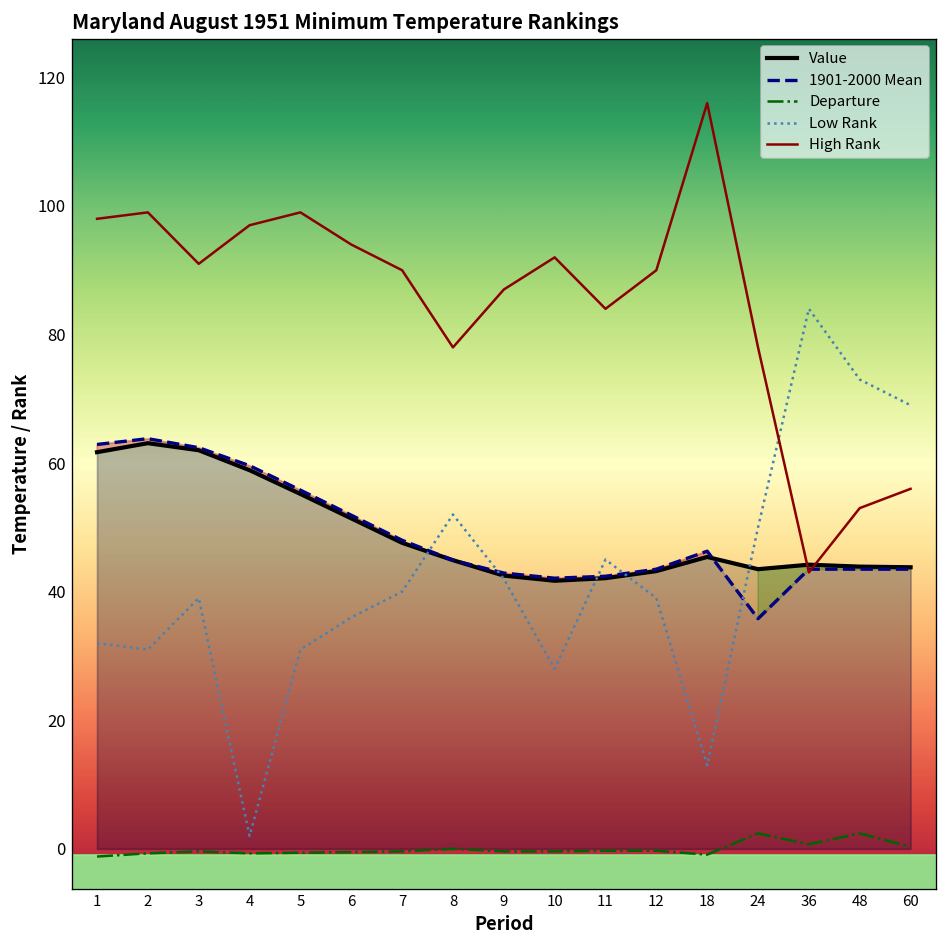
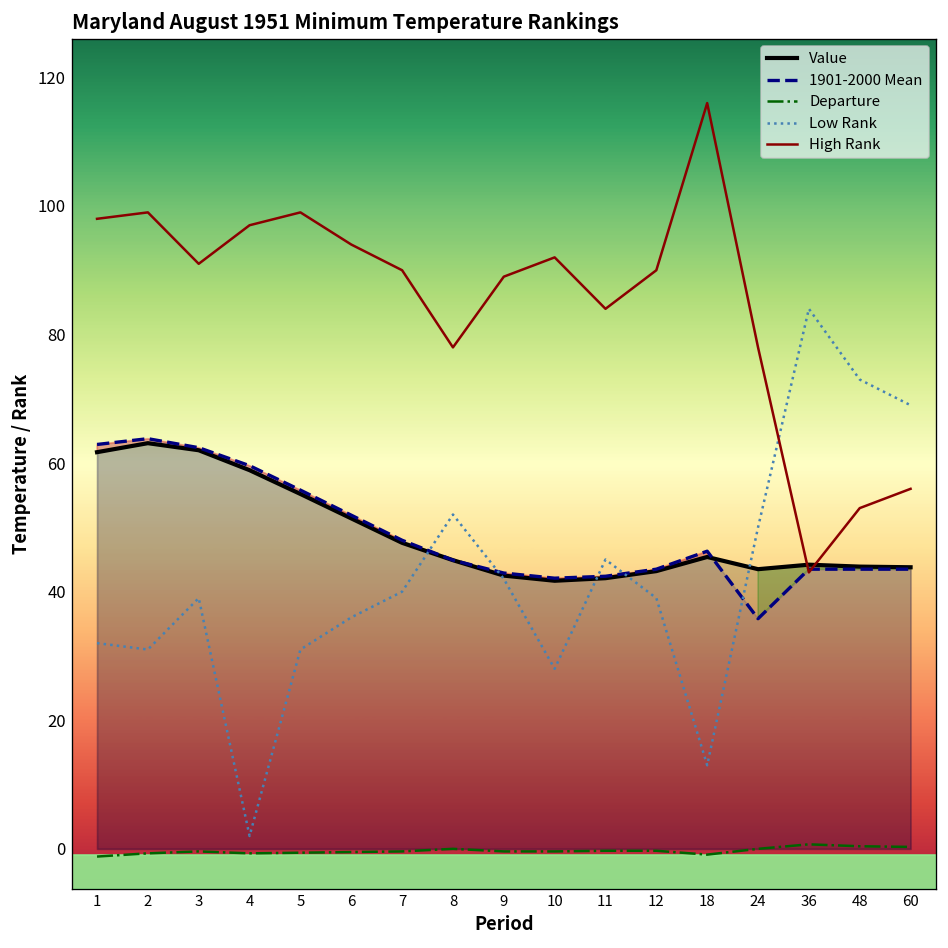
  {
    "Value": {
      "1": 62,
      "2": 63,
      "4": 59,
      "5": 55,
      "6": 51,
      "18": 45,
      "24": 44,
      "36": 44
    },
    "1901-2000 Mean": {
      "1": 63,
      "2": 64,
      "4": 60,
      "5": 56,
      "6": 52,
      "18": 46,
      "24": 36,
      "36": 44
    },
    "Departure": {
      "2": -1,
      "3": 0,
      "4": -1,
      "5": -1,
      "6": -1,
      "7": 0,
      "8": 0,
      "9": 0,
      "10": 0,
      "11": 0,
      "12": 0,
      "18": -1,
-     "24": 2,
+     "24": 0,
      "36": 1,
-     "48": 2,
+     "48": 0,
      "60": 0
    },
    "Low Rank": {
      "1": 32,
      "2": 31,
      "3": 39,
      "4": 2,
      "5": 31,
      "6": 36,
      "7": 40,
      "8": 52,
      "9": 42,
      "10": 28,
      "11": 45,
      "12": 39,
      "18": 13,
      "24": 50,
      "36": 84,
      "48": 73,
      "60": 69
    },
    "High Rank": {
      "1": 98,
      "2": 99,
      "3": 91,
      "4": 97,
      "5": 99,
      "6": 94,
      "7": 90,
      "8": 78,
-     "9": 87,
+     "9": 89,
      "10": 92,
      "11": 84,
      "12": 90,
      "18": 116,
      "24": 78,
      "36": 43,
      "48": 53,
      "60": 56
    }
  }
